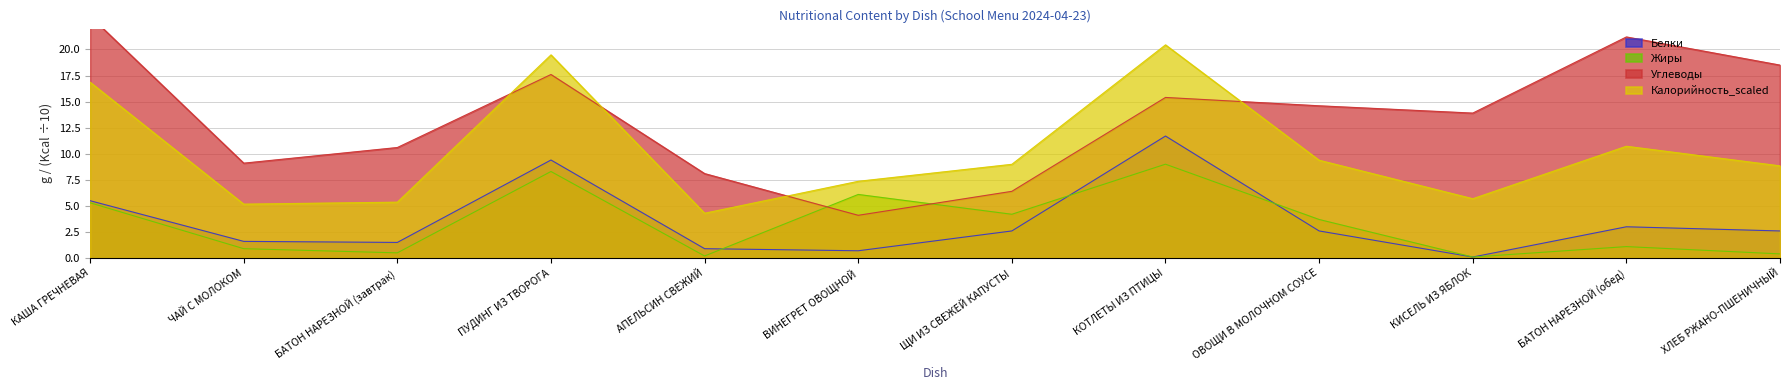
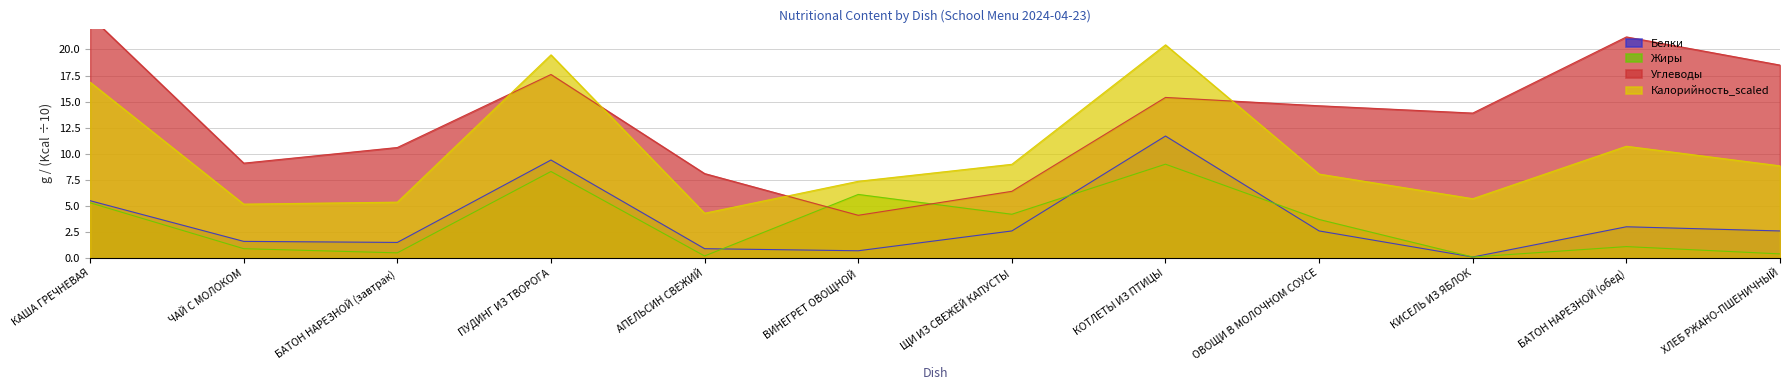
  {
    "Белки": {
      "ЧАЙ С МОЛОКОМ": 1.6,
      "БАТОН НАРЕЗНОЙ (завтрак)": 1.5,
      "ПУДИНГ ИЗ ТВОРОГА": 9.4,
      "АПЕЛЬСИН СВЕЖИЙ": 0.9,
      "ВИНЕГРЕТ ОВОЩНОЙ": 0.7,
      "ЩИ ИЗ СВЕЖЕЙ КАПУСТЫ": 2.6,
      "КОТЛЕТЫ ИЗ ПТИЦЫ": 11.7,
      "ОВОЩИ В МОЛОЧНОМ СОУСЕ": 2.6,
      "БАТОН НАРЕЗНОЙ (обед)": 3.0,
      "ХЛЕБ РЖАНО-ПШЕНИЧНЫЙ": 2.6
    },
    "Жиры": {
      "ЧАЙ С МОЛОКОМ": 0.9,
      "БАТОН НАРЕЗНОЙ (завтрак)": 0.5,
      "ПУДИНГ ИЗ ТВОРОГА": 8.3,
      "АПЕЛЬСИН СВЕЖИЙ": 0.2,
      "ВИНЕГРЕТ ОВОЩНОЙ": 6.1,
      "ЩИ ИЗ СВЕЖЕЙ КАПУСТЫ": 4.2,
      "КОТЛЕТЫ ИЗ ПТИЦЫ": 9.0,
      "ОВОЩИ В МОЛОЧНОМ СОУСЕ": 3.7,
      "БАТОН НАРЕЗНОЙ (обед)": 1.1,
      "ХЛЕБ РЖАНО-ПШЕНИЧНЫЙ": 0.4
    },
    "Углеводы": {
      "ЧАЙ С МОЛОКОМ": 9.1,
      "БАТОН НАРЕЗНОЙ (завтрак)": 10.6,
      "ПУДИНГ ИЗ ТВОРОГА": 17.6,
      "АПЕЛЬСИН СВЕЖИЙ": 8.1,
      "ВИНЕГРЕТ ОВОЩНОЙ": 4.1,
      "ЩИ ИЗ СВЕЖЕЙ КАПУСТЫ": 6.4,
      "КОТЛЕТЫ ИЗ ПТИЦЫ": 15.4,
      "ОВОЩИ В МОЛОЧНОМ СОУСЕ": 14.6,
      "КИСЕЛЬ ИЗ ЯБЛОК": 13.9,
      "БАТОН НАРЕЗНОЙ (обед)": 21.2,
      "ХЛЕБ РЖАНО-ПШЕНИЧНЫЙ": 18.5
    },
    "Калорийность_scaled": {
      "КАША ГРЕЧНЕВАЯ": 16.9,
      "ЧАЙ С МОЛОКОМ": 5.2,
      "БАТОН НАРЕЗНОЙ (завтрак)": 5.4,
      "ПУДИНГ ИЗ ТВОРОГА": 19.5,
      "АПЕЛЬСИН СВЕЖИЙ": 4.3,
      "ВИНЕГРЕТ ОВОЩНОЙ": 7.4,
      "ЩИ ИЗ СВЕЖЕЙ КАПУСТЫ": 9.0,
      "КОТЛЕТЫ ИЗ ПТИЦЫ": 20.4,
-     "ОВОЩИ В МОЛОЧНОМ СОУСЕ": 9.4,
+     "ОВОЩИ В МОЛОЧНОМ СОУСЕ": 8.1,
      "КИСЕЛЬ ИЗ ЯБЛОК": 5.7,
      "БАТОН НАРЕЗНОЙ (обед)": 10.7,
      "ХЛЕБ РЖАНО-ПШЕНИЧНЫЙ": 8.8
    }
  }
